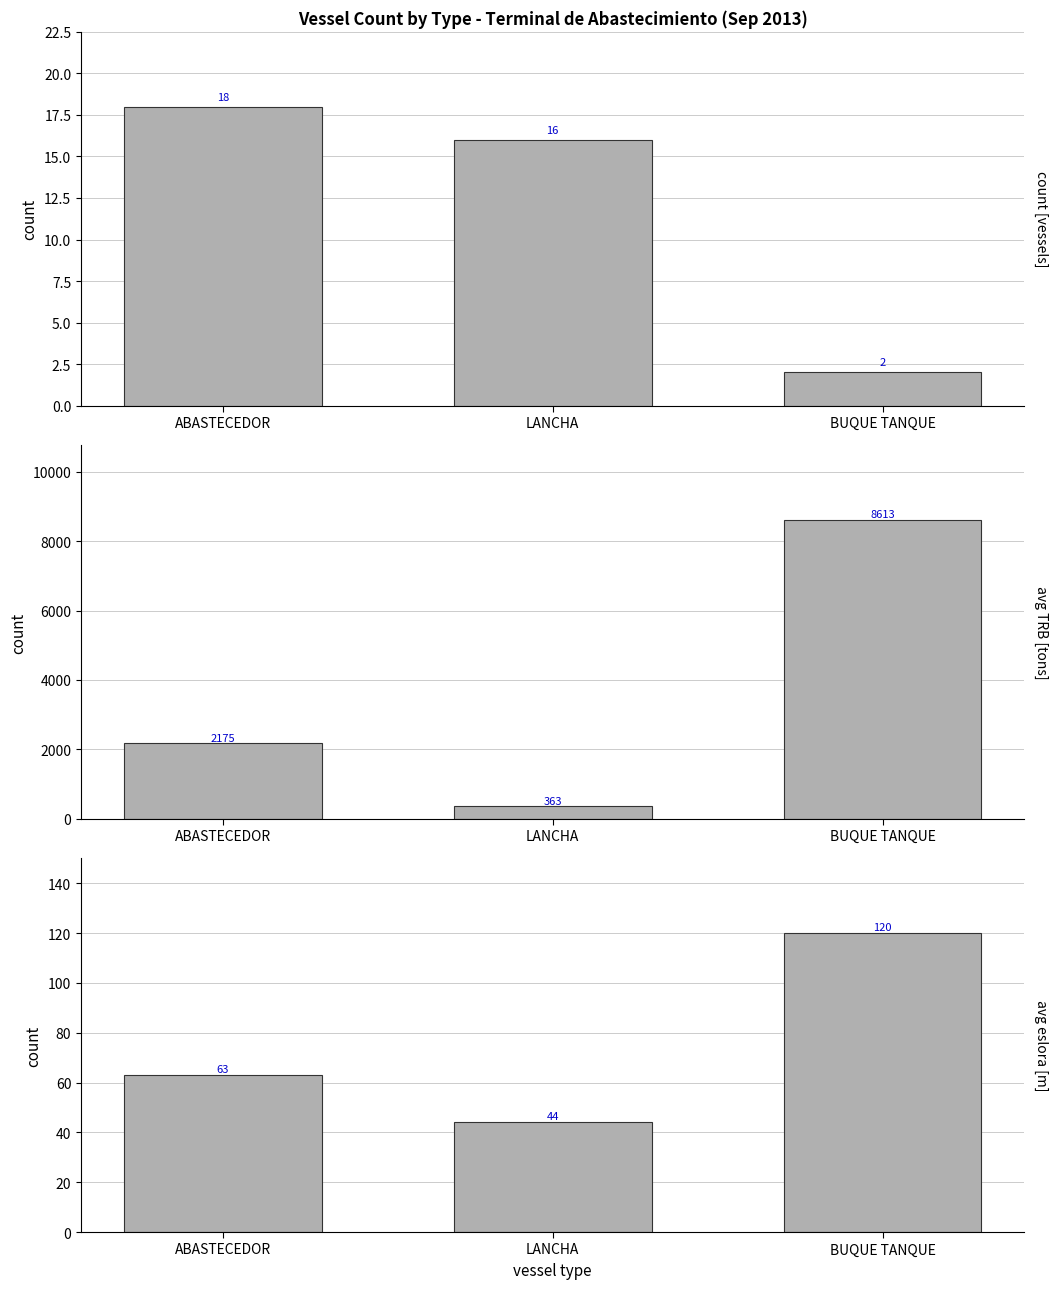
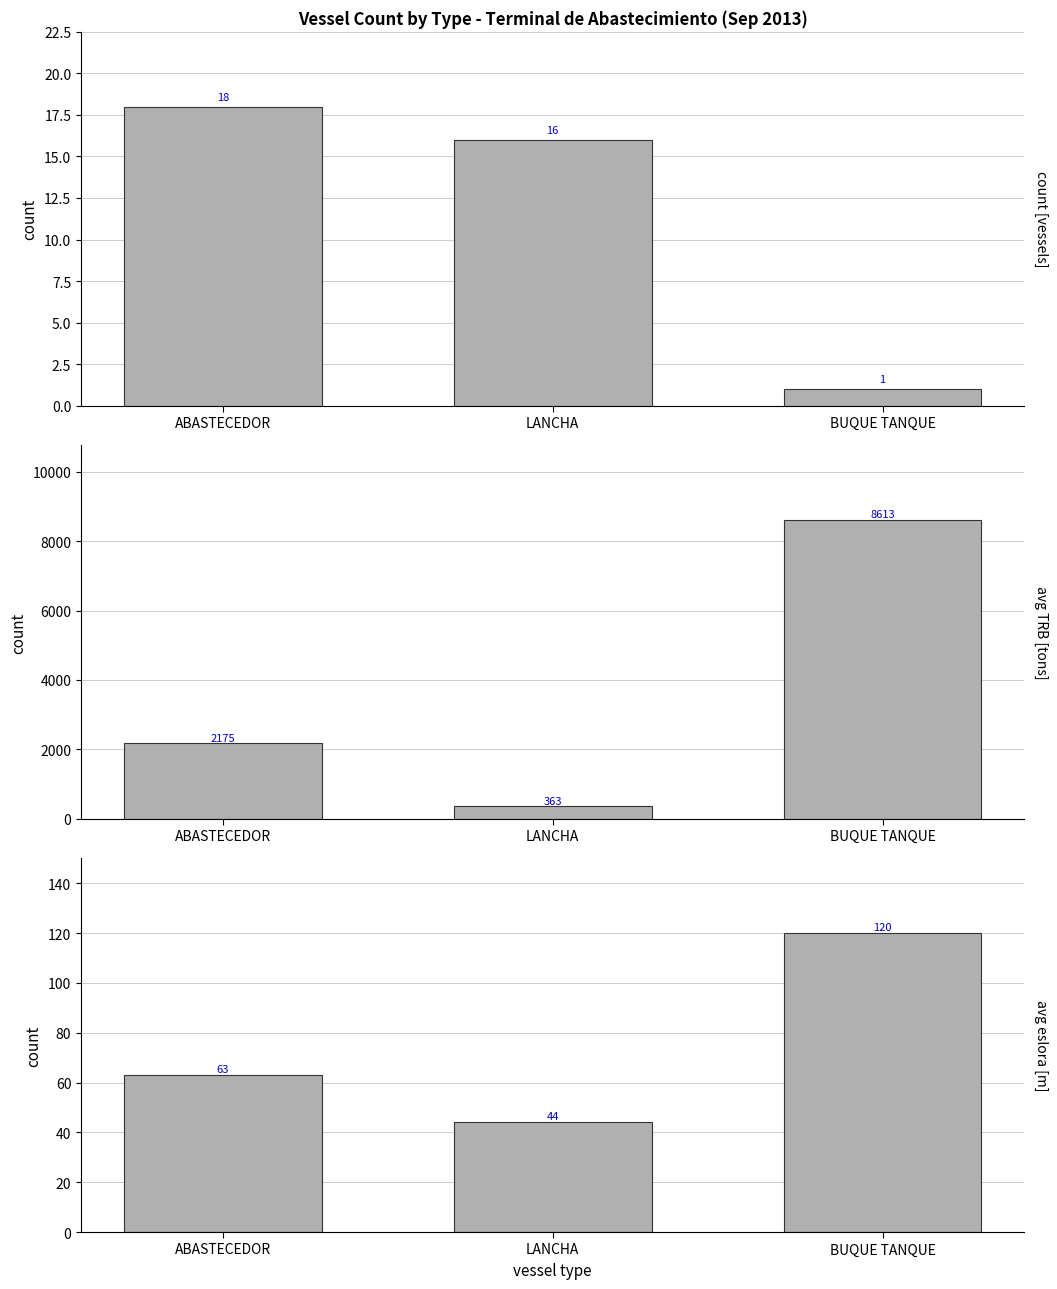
  {
    "Vessel Count by Type - Terminal de Abastecimiento (Sep 2013)": {
      "ABASTECEDOR": 18,
      "LANCHA": 16,
-     "BUQUE TANQUE": 2
+     "BUQUE TANQUE": 1
    }
  }
